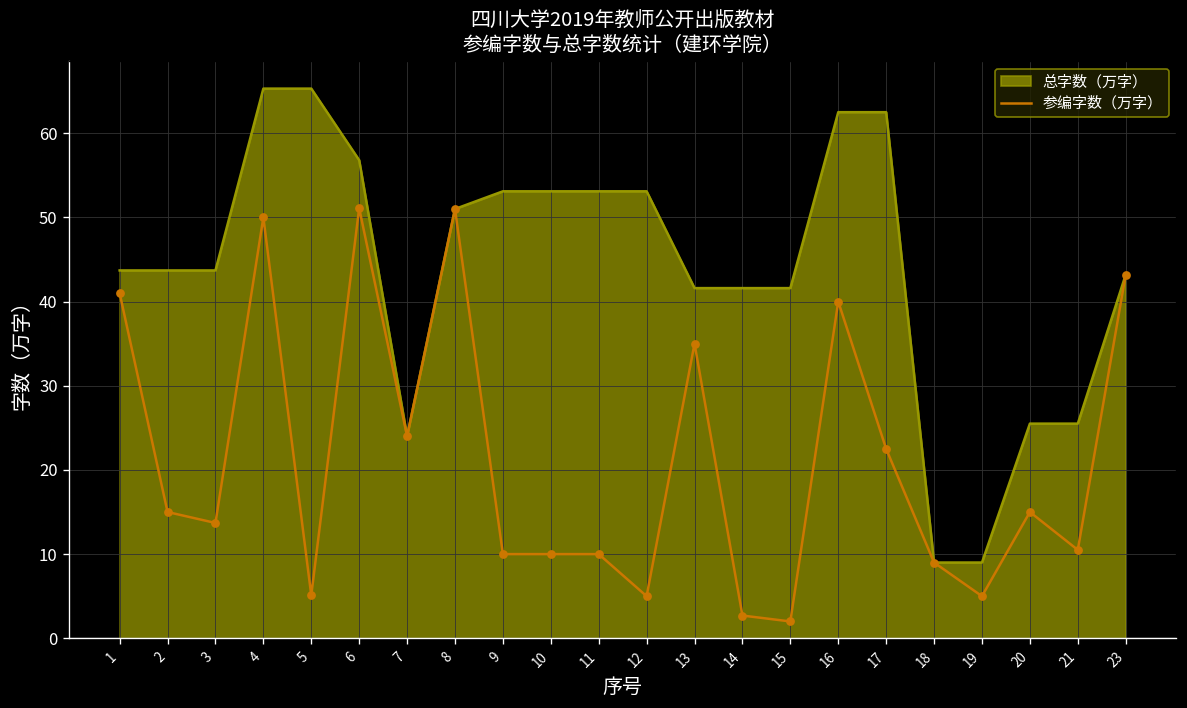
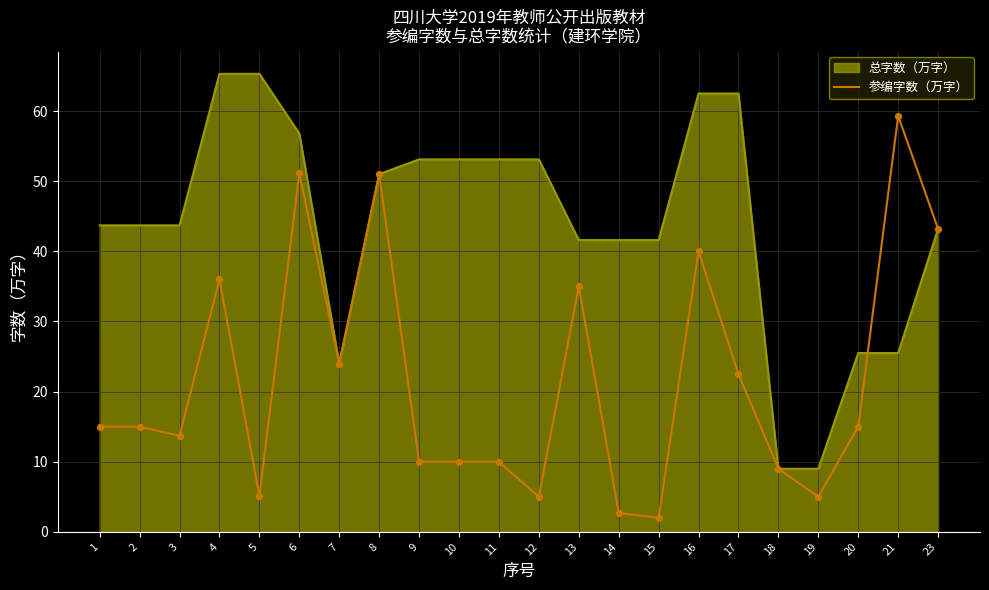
  {
    "总字数（万字）": {
      "1": 44,
      "2": 44,
      "3": 44,
      "4": 65,
      "5": 65,
      "6": 57,
      "9": 53,
      "10": 53,
      "11": 53,
      "12": 53,
      "13": 42,
      "14": 42,
      "15": 42,
      "16": 63,
      "17": 63,
      "19": 9,
      "20": 26,
      "21": 26
    },
    "参编字数（万字）": {
-     "1": 41,
+     "1": 15,
      "2": 15,
      "3": 14,
-     "4": 50,
+     "4": 36,
      "5": 5,
      "6": 51,
      "9": 10,
      "10": 10,
      "11": 10,
      "12": 5,
      "13": 35,
      "14": 3,
      "15": 2,
      "16": 40,
      "17": 23,
      "19": 5,
      "20": 15,
-     "21": 11
+     "21": 59
    }
  }
